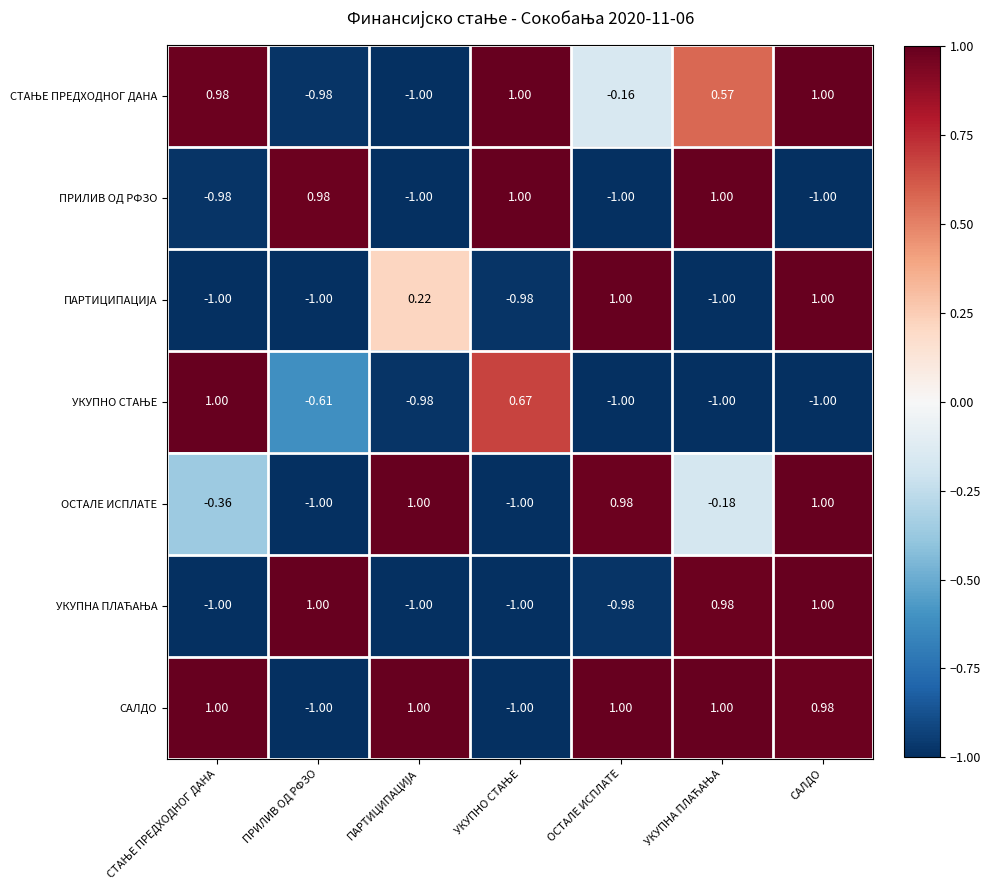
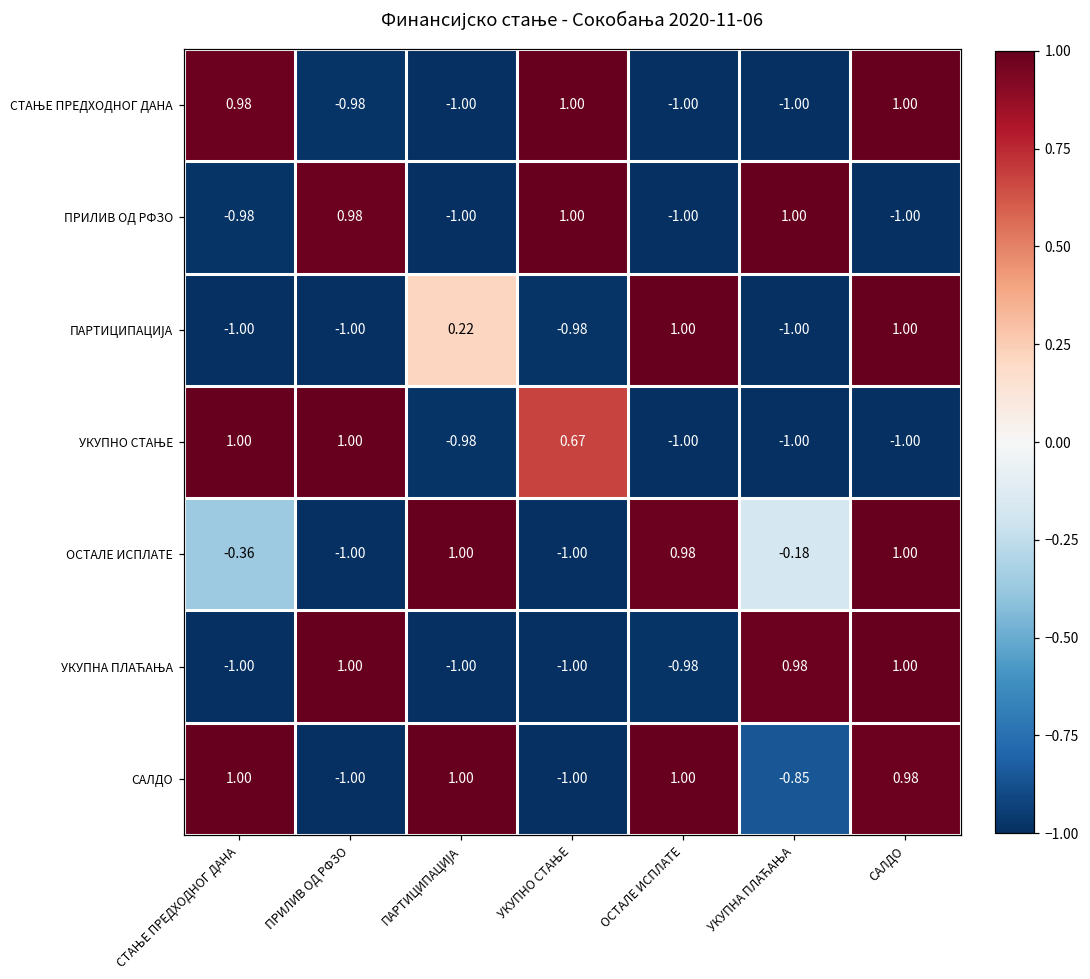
  {
    "СТАЊЕ ПРЕДХОДНОГ ДАНА": {
      "СТАЊЕ ПРЕДХОДНОГ ДАНА": 0.98,
      "ПРИЛИВ ОД РФЗО": -0.98,
      "ПАРТИЦИПАЦИЈА": -1.00,
      "УКУПНО СТАЊЕ": 1.00,
-     "ОСТАЛЕ ИСПЛАТЕ": -0.16,
-     "УКУПНА ПЛАЋАЊА": 0.57,
+     "ОСТАЛЕ ИСПЛАТЕ": -1.00,
+     "УКУПНА ПЛАЋАЊА": -1.00,
      "САЛДО": 1.00
    },
    "ПРИЛИВ ОД РФЗО": {
      "СТАЊЕ ПРЕДХОДНОГ ДАНА": -0.98,
      "ПРИЛИВ ОД РФЗО": 0.98,
      "ПАРТИЦИПАЦИЈА": -1.00,
      "УКУПНО СТАЊЕ": 1.00,
      "ОСТАЛЕ ИСПЛАТЕ": -1.00,
      "УКУПНА ПЛАЋАЊА": 1.00,
      "САЛДО": -1.00
    },
    "ПАРТИЦИПАЦИЈА": {
      "СТАЊЕ ПРЕДХОДНОГ ДАНА": -1.00,
      "ПРИЛИВ ОД РФЗО": -1.00,
      "ПАРТИЦИПАЦИЈА": 0.22,
      "УКУПНО СТАЊЕ": -0.98,
      "ОСТАЛЕ ИСПЛАТЕ": 1.00,
      "УКУПНА ПЛАЋАЊА": -1.00,
      "САЛДО": 1.00
    },
    "УКУПНО СТАЊЕ": {
      "СТАЊЕ ПРЕДХОДНОГ ДАНА": 1.00,
-     "ПРИЛИВ ОД РФЗО": -0.61,
+     "ПРИЛИВ ОД РФЗО": 1.00,
      "ПАРТИЦИПАЦИЈА": -0.98,
      "УКУПНО СТАЊЕ": 0.67,
      "ОСТАЛЕ ИСПЛАТЕ": -1.00,
      "УКУПНА ПЛАЋАЊА": -1.00,
      "САЛДО": -1.00
    },
    "ОСТАЛЕ ИСПЛАТЕ": {
      "СТАЊЕ ПРЕДХОДНОГ ДАНА": -0.36,
      "ПРИЛИВ ОД РФЗО": -1.00,
      "ПАРТИЦИПАЦИЈА": 1.00,
      "УКУПНО СТАЊЕ": -1.00,
      "ОСТАЛЕ ИСПЛАТЕ": 0.98,
      "УКУПНА ПЛАЋАЊА": -0.18,
      "САЛДО": 1.00
    },
    "УКУПНА ПЛАЋАЊА": {
      "СТАЊЕ ПРЕДХОДНОГ ДАНА": -1.00,
      "ПРИЛИВ ОД РФЗО": 1.00,
      "ПАРТИЦИПАЦИЈА": -1.00,
      "УКУПНО СТАЊЕ": -1.00,
      "ОСТАЛЕ ИСПЛАТЕ": -0.98,
      "УКУПНА ПЛАЋАЊА": 0.98,
      "САЛДО": 1.00
    },
    "САЛДО": {
      "СТАЊЕ ПРЕДХОДНОГ ДАНА": 1.00,
      "ПРИЛИВ ОД РФЗО": -1.00,
      "ПАРТИЦИПАЦИЈА": 1.00,
      "УКУПНО СТАЊЕ": -1.00,
      "ОСТАЛЕ ИСПЛАТЕ": 1.00,
-     "УКУПНА ПЛАЋАЊА": 1.00,
+     "УКУПНА ПЛАЋАЊА": -0.85,
      "САЛДО": 0.98
    }
  }
